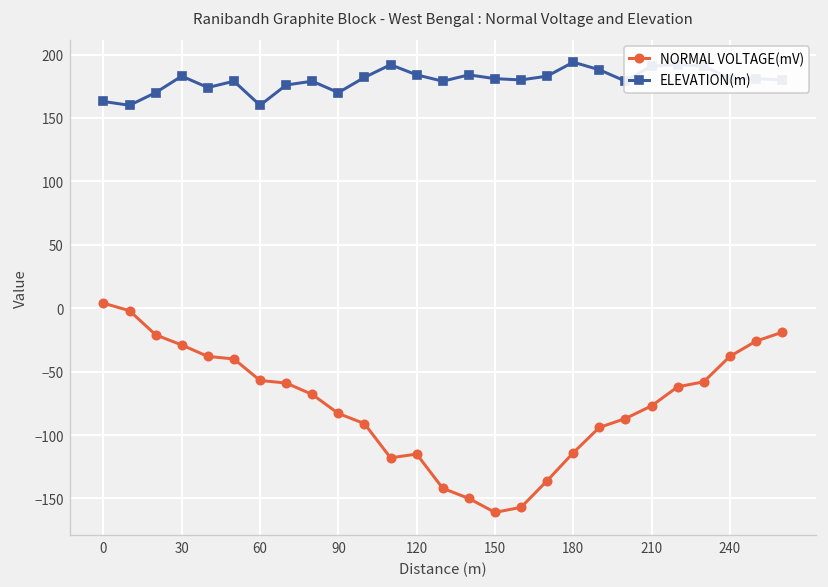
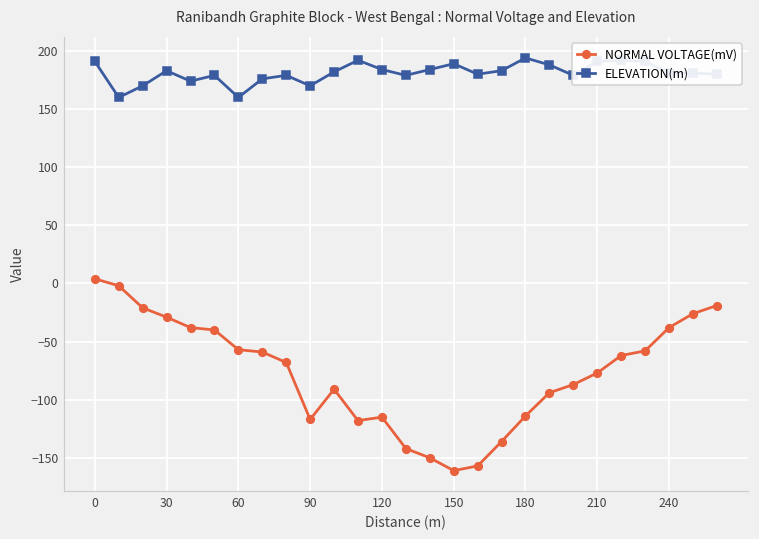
  {
    "NORMAL VOLTAGE(mV)": {
      "0": 4,
      "30": -29,
      "60": -57,
-     "90": -83,
+     "90": -117,
      "120": -115,
      "150": -161,
      "180": -114,
      "210": -77,
      "240": -38
    },
    "ELEVATION(m)": {
-     "0": 163,
+     "0": 191,
      "30": 183,
      "60": 160,
      "90": 170,
      "120": 184,
-     "150": 181,
+     "150": 189,
      "180": 194
    }
  }
